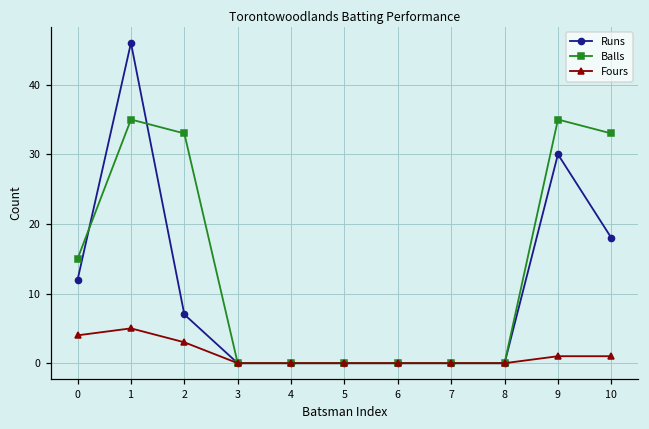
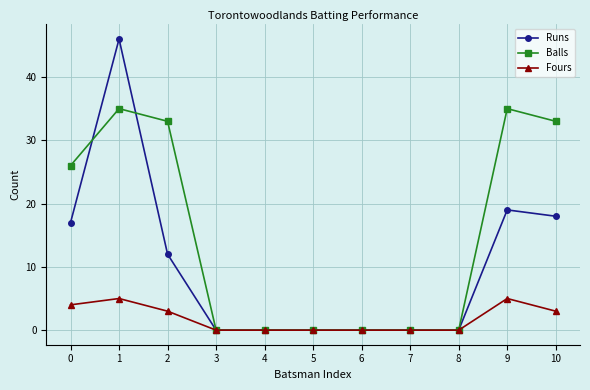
  {
    "Runs": {
-     "0": 12,
+     "0": 17,
      "1": 46,
-     "2": 7,
-     "9": 30,
+     "2": 12,
+     "9": 19,
      "10": 18
    },
    "Balls": {
-     "0": 15,
+     "0": 26,
      "1": 35,
      "2": 33,
      "9": 35,
      "10": 33
    },
    "Fours": {
      "0": 4,
      "1": 5,
      "2": 3,
-     "9": 1,
-     "10": 1
+     "9": 5,
+     "10": 3
    }
  }
